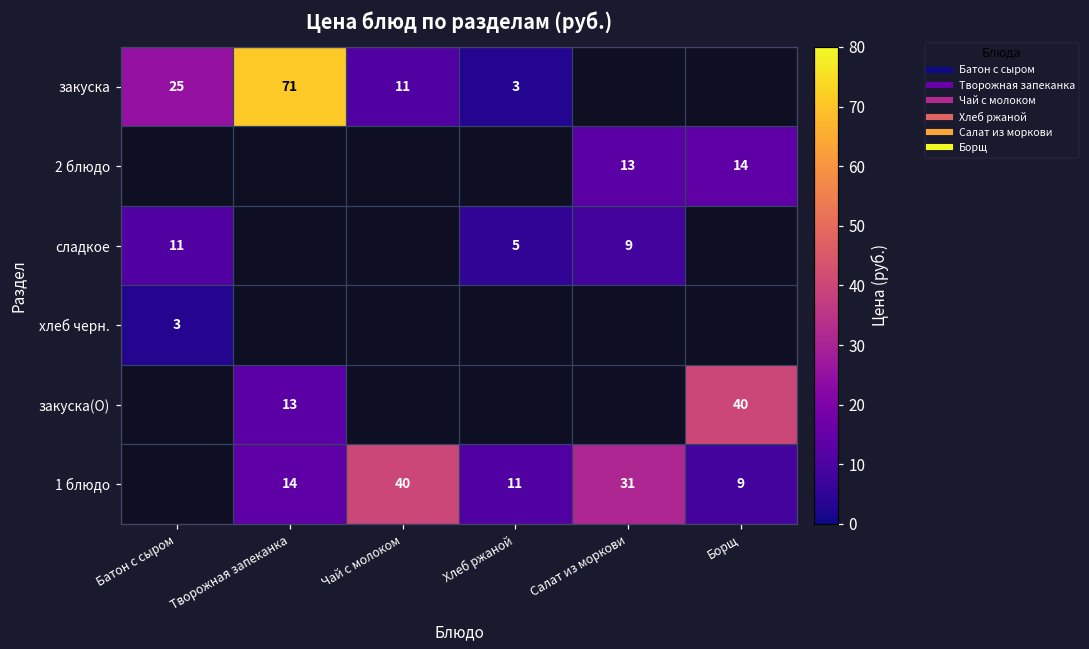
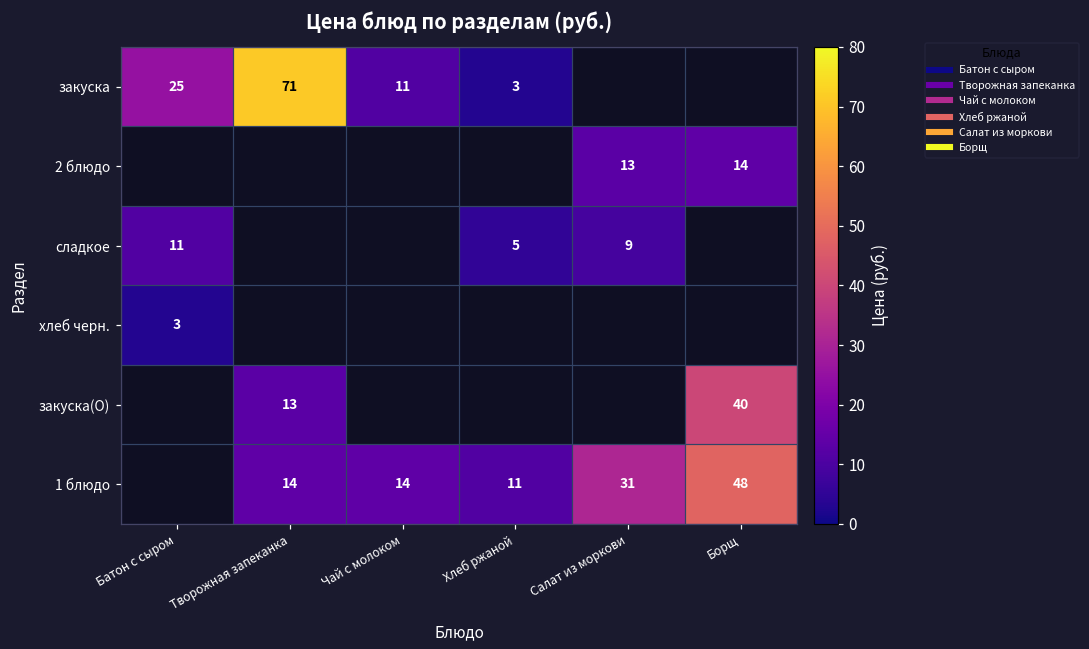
  {
    "закуска": {
      "Батон с сыром": 25,
      "Творожная запеканка": 71,
      "Чай с молоком": 11,
      "Хлеб ржаной": 3
    },
    "2 блюдо": {
      "Салат из моркови": 13,
      "Борщ": 14
    },
    "сладкое": {
      "Батон с сыром": 11,
      "Хлеб ржаной": 5,
      "Салат из моркови": 9
    },
    "хлеб черн.": {
      "Батон с сыром": 3
    },
    "закуска(О)": {
      "Творожная запеканка": 13,
      "Борщ": 40
    },
    "1 блюдо": {
      "Творожная запеканка": 14,
-     "Чай с молоком": 40,
+     "Чай с молоком": 14,
      "Хлеб ржаной": 11,
      "Салат из моркови": 31,
-     "Борщ": 9
+     "Борщ": 48
    }
  }
